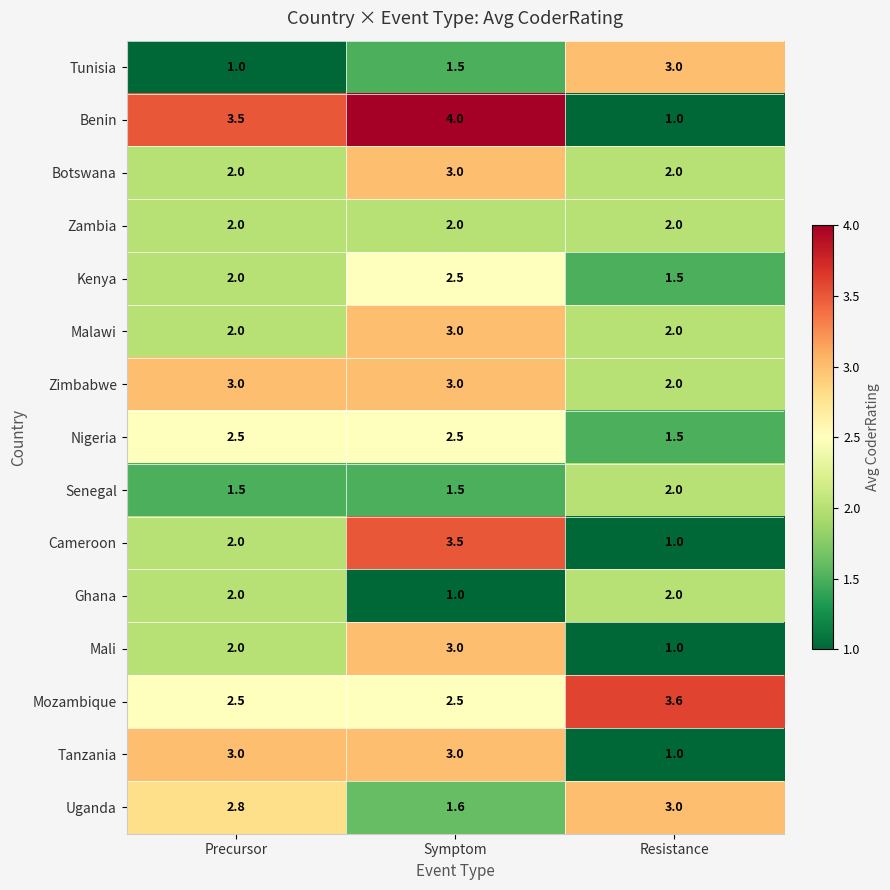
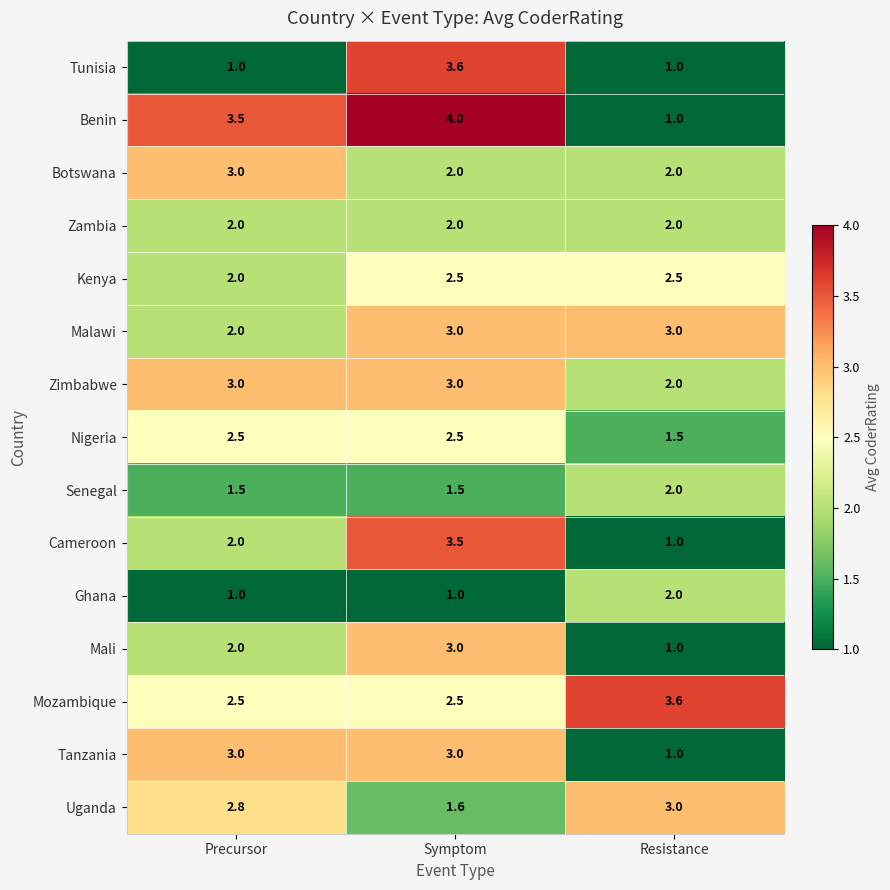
  {
    "Tunisia": {
      "Precursor": 1.0,
-     "Symptom": 1.5,
-     "Resistance": 3.0
+     "Symptom": 3.6,
+     "Resistance": 1.0
    },
    "Benin": {
      "Precursor": 3.5,
      "Symptom": 4.0,
      "Resistance": 1.0
    },
    "Botswana": {
-     "Precursor": 2.0,
-     "Symptom": 3.0,
+     "Precursor": 3.0,
+     "Symptom": 2.0,
      "Resistance": 2.0
    },
    "Zambia": {
      "Precursor": 2.0,
      "Symptom": 2.0,
      "Resistance": 2.0
    },
    "Kenya": {
      "Precursor": 2.0,
      "Symptom": 2.5,
-     "Resistance": 1.5
+     "Resistance": 2.5
    },
    "Malawi": {
      "Precursor": 2.0,
      "Symptom": 3.0,
-     "Resistance": 2.0
+     "Resistance": 3.0
    },
    "Zimbabwe": {
      "Precursor": 3.0,
      "Symptom": 3.0,
      "Resistance": 2.0
    },
    "Nigeria": {
      "Precursor": 2.5,
      "Symptom": 2.5,
      "Resistance": 1.5
    },
    "Senegal": {
      "Precursor": 1.5,
      "Symptom": 1.5,
      "Resistance": 2.0
    },
    "Cameroon": {
      "Precursor": 2.0,
      "Symptom": 3.5,
      "Resistance": 1.0
    },
    "Ghana": {
-     "Precursor": 2.0,
+     "Precursor": 1.0,
      "Symptom": 1.0,
      "Resistance": 2.0
    },
    "Mali": {
      "Precursor": 2.0,
      "Symptom": 3.0,
      "Resistance": 1.0
    },
    "Mozambique": {
      "Precursor": 2.5,
      "Symptom": 2.5,
      "Resistance": 3.6
    },
    "Tanzania": {
      "Precursor": 3.0,
      "Symptom": 3.0,
      "Resistance": 1.0
    },
    "Uganda": {
      "Precursor": 2.8,
      "Symptom": 1.6,
      "Resistance": 3.0
    }
  }
